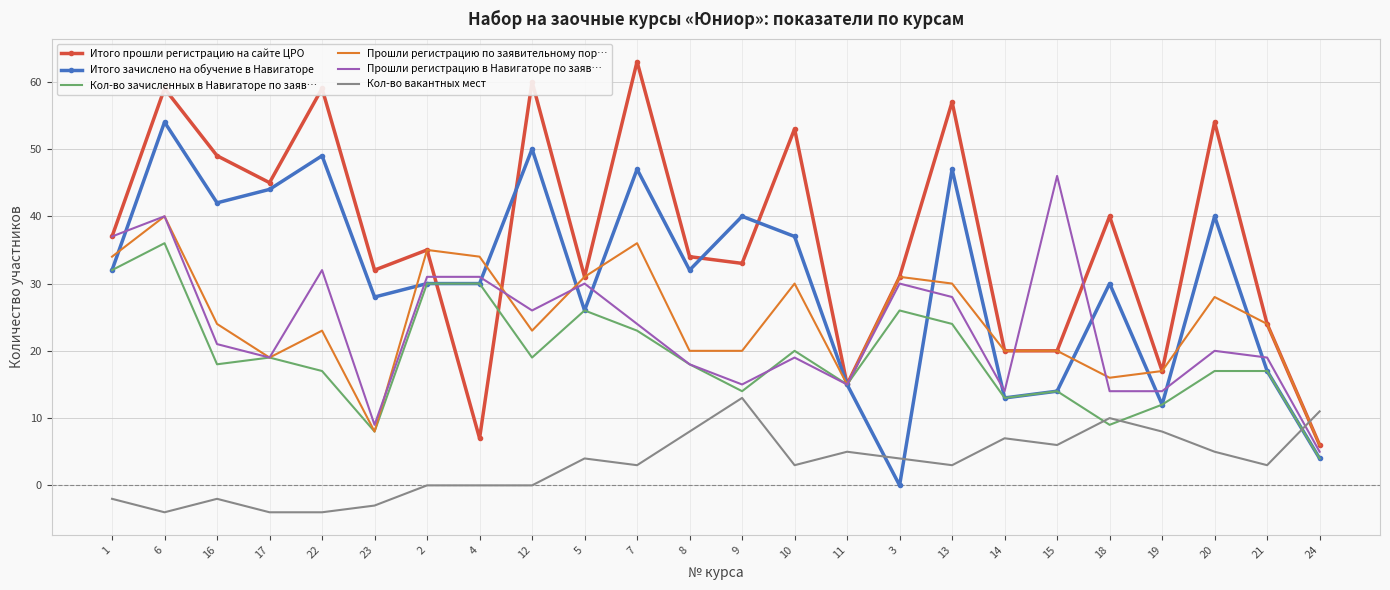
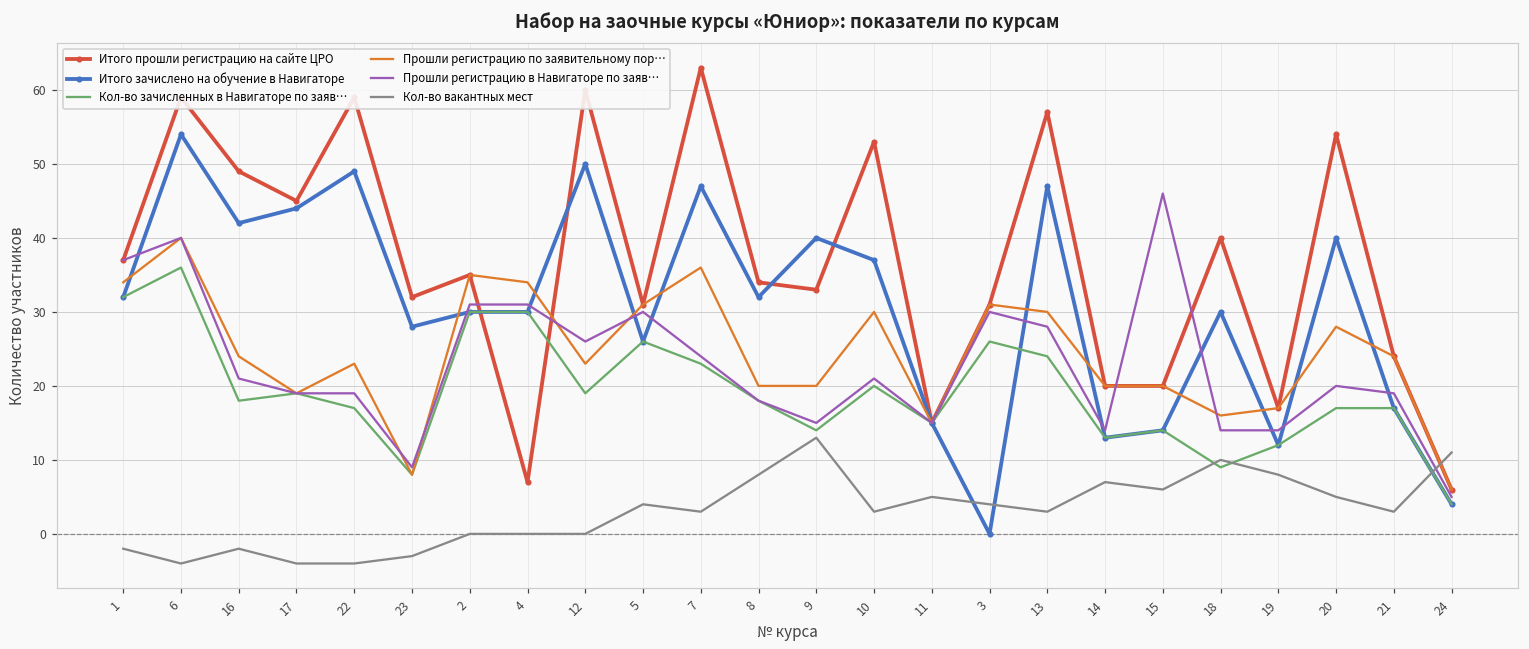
  {
    "Итого зачислено на обучение в Навигаторе": {
      "6": 54,
      "16": 42,
      "17": 44,
      "22": 49,
      "23": 28,
      "12": 50,
      "7": 47,
      "8": 32,
      "9": 40,
      "10": 37,
      "3": 0,
      "13": 47,
      "18": 30,
      "20": 40
    },
    "Прошли регистрацию в Навигаторе по заяв…": {
      "16": 21,
-     "22": 32,
+     "22": 19,
      "23": 9,
      "2": 31,
      "4": 31,
      "12": 26,
      "5": 30,
      "7": 24,
      "9": 15,
-     "10": 19,
+     "10": 21,
      "3": 30,
      "13": 28,
      "14": 14,
      "15": 46,
      "18": 14,
      "19": 14,
      "20": 20,
      "21": 19,
      "24": 5
    }
  }
